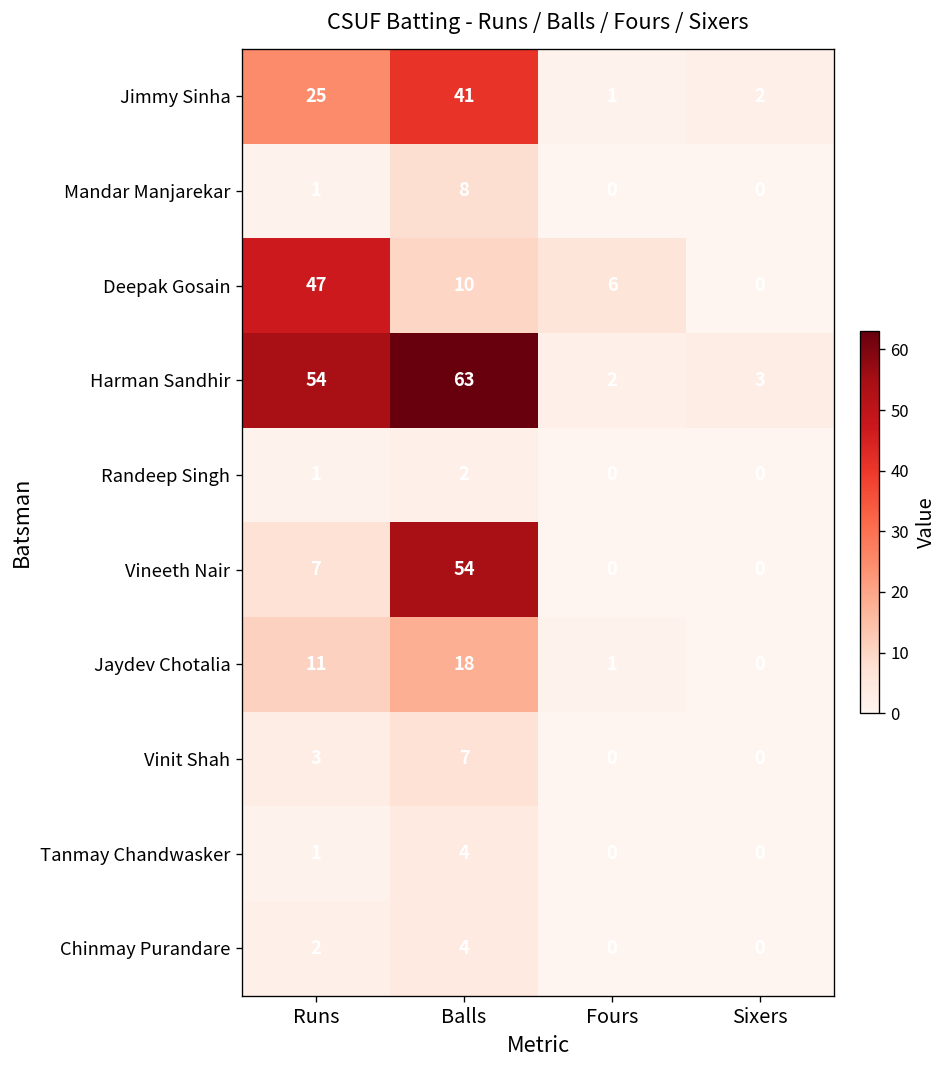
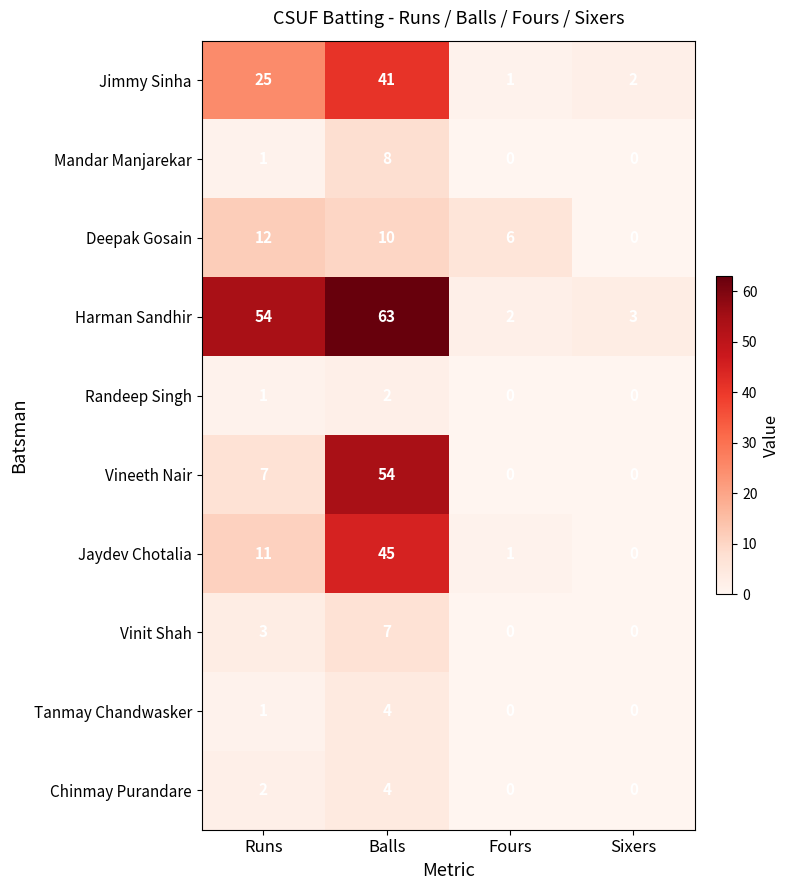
  {
    "Jimmy Sinha": {
      "Runs": 25,
      "Balls": 41
    },
    "Deepak Gosain": {
-     "Runs": 47,
+     "Runs": 12,
      "Balls": 10
    },
    "Harman Sandhir": {
      "Runs": 54,
      "Balls": 63
    },
    "Vineeth Nair": {
      "Balls": 54
    },
    "Jaydev Chotalia": {
      "Runs": 11,
-     "Balls": 18
+     "Balls": 45
    }
  }
